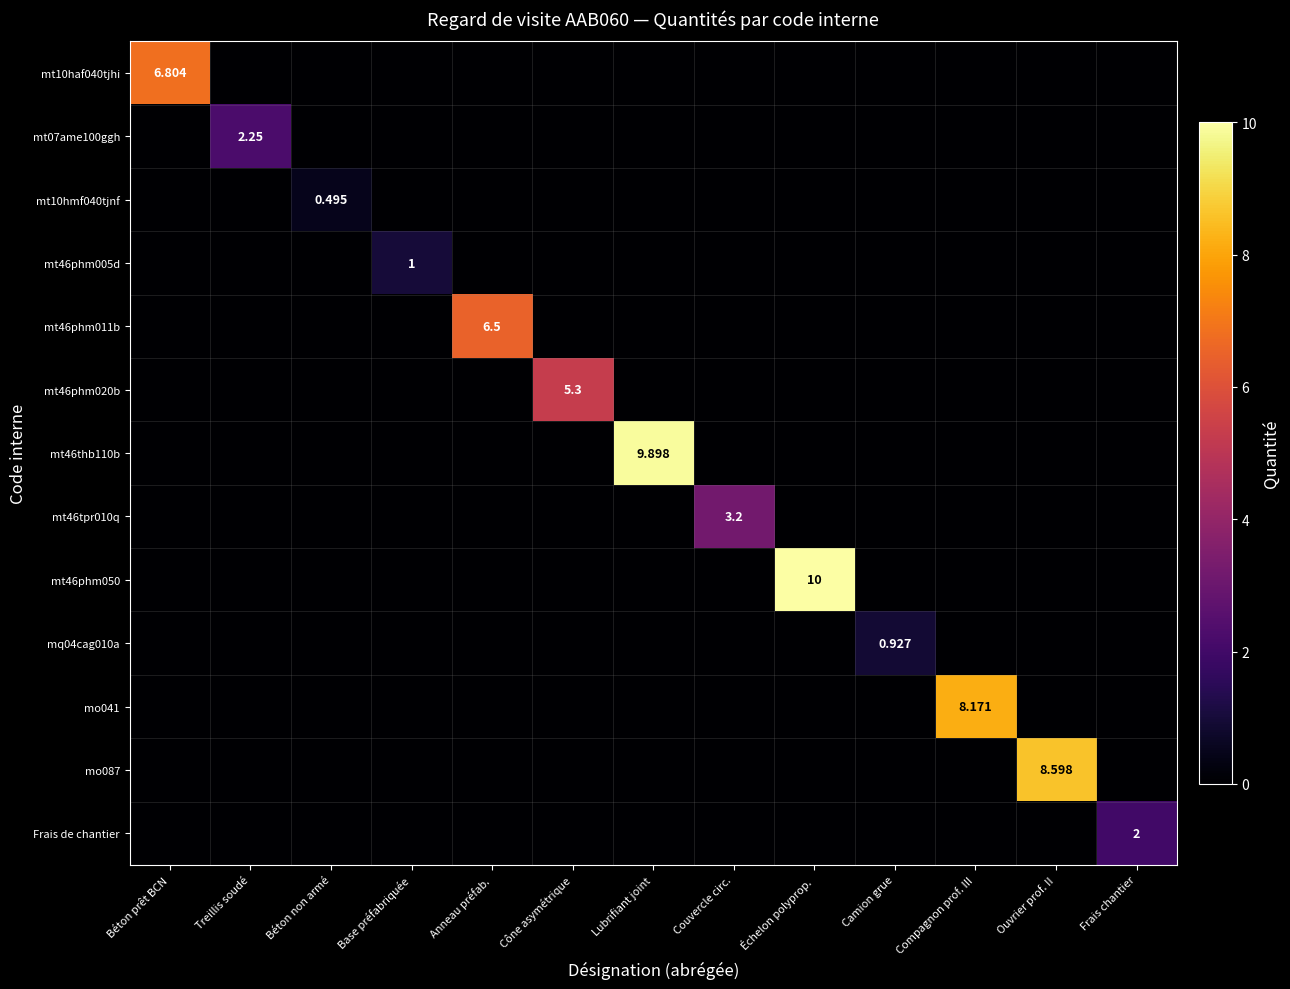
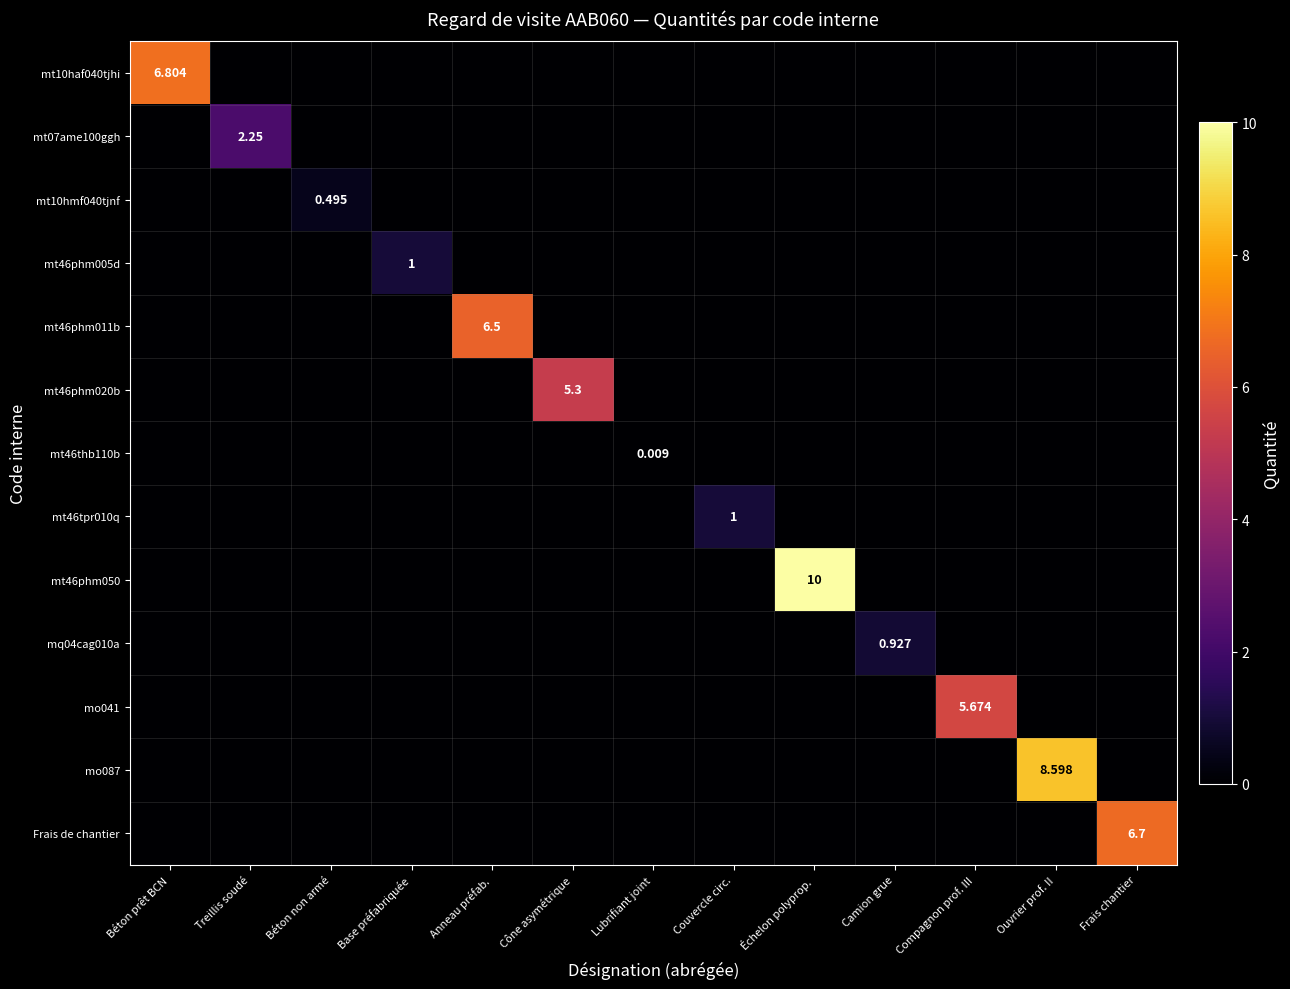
  {
    "mt10haf040tjhi": {
      "Béton prêt BCN": 6.804
    },
    "mt07ame100ggh": {
      "Treillis soudé": 2.25
    },
    "mt10hmf040tjnf": {
      "Béton non armé": 0.495
    },
    "mt46phm005d": {
      "Base préfabriquée": 1
    },
    "mt46phm011b": {
      "Anneau préfab.": 6.5
    },
    "mt46phm020b": {
      "Cône asymétrique": 5.3
    },
    "mt46thb110b": {
-     "Lubrifiant joint": 9.898
+     "Lubrifiant joint": 0.009
    },
    "mt46tpr010q": {
-     "Couvercle circ.": 3.2
+     "Couvercle circ.": 1
    },
    "mt46phm050": {
      "Échelon polyprop.": 10
    },
    "mq04cag010a": {
      "Camion grue": 0.927
    },
    "mo041": {
-     "Compagnon prof. III": 8.171
+     "Compagnon prof. III": 5.674
    },
    "mo087": {
      "Ouvrier prof. II": 8.598
    },
    "Frais de chantier": {
-     "Frais chantier": 2
+     "Frais chantier": 6.7
    }
  }
